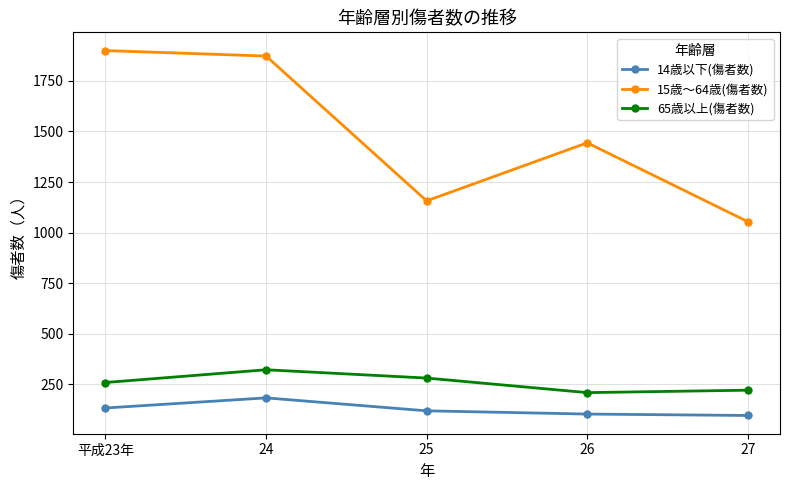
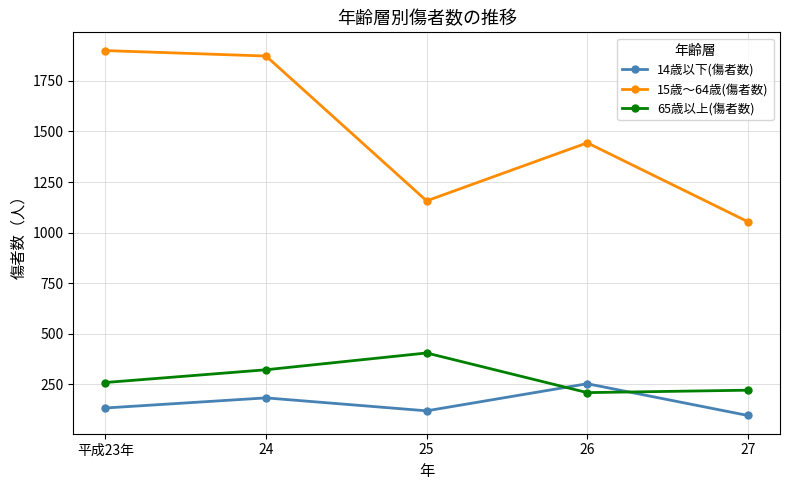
  {
    "14歳以下(傷者数)": {
      "平成23年": 130,
      "24": 180,
      "25": 120,
-     "26": 100,
+     "26": 250,
      "27": 100
    },
    "15歳～64歳(傷者数)": {
      "平成23年": 1900,
      "24": 1870,
      "25": 1160,
      "26": 1440,
      "27": 1050
    },
    "65歳以上(傷者数)": {
      "平成23年": 260,
      "24": 320,
-     "25": 280,
+     "25": 410,
      "26": 210,
      "27": 220
    }
  }
